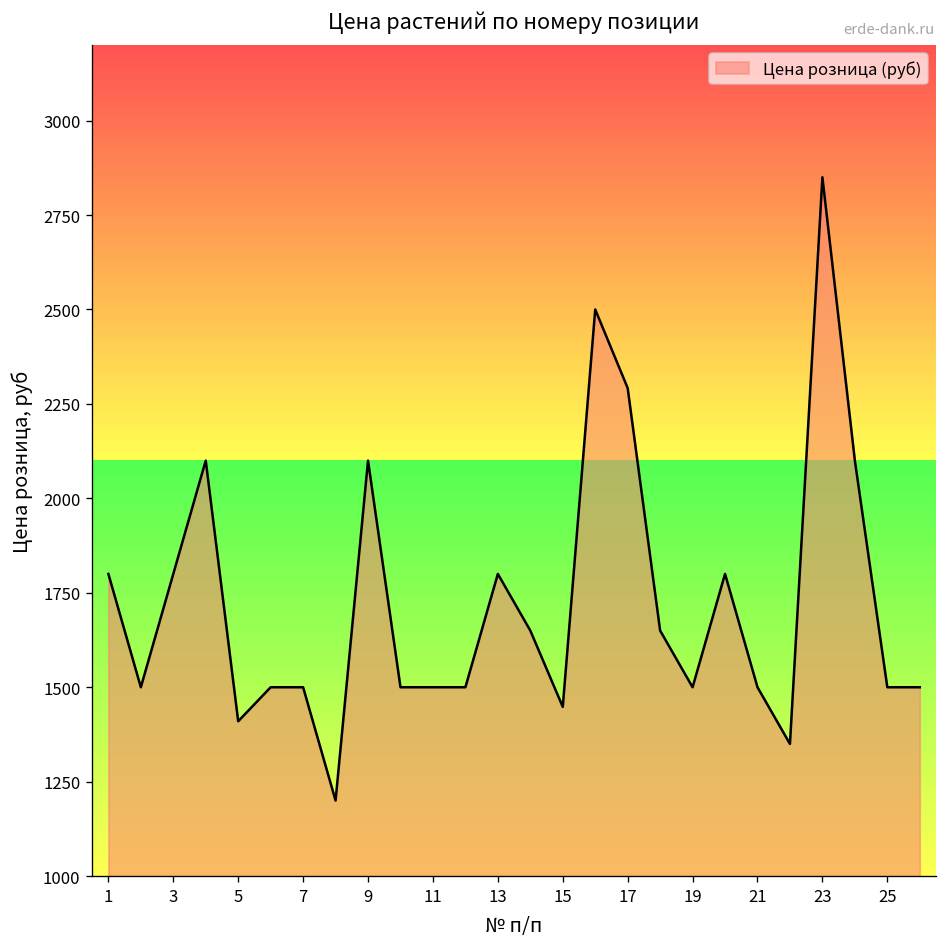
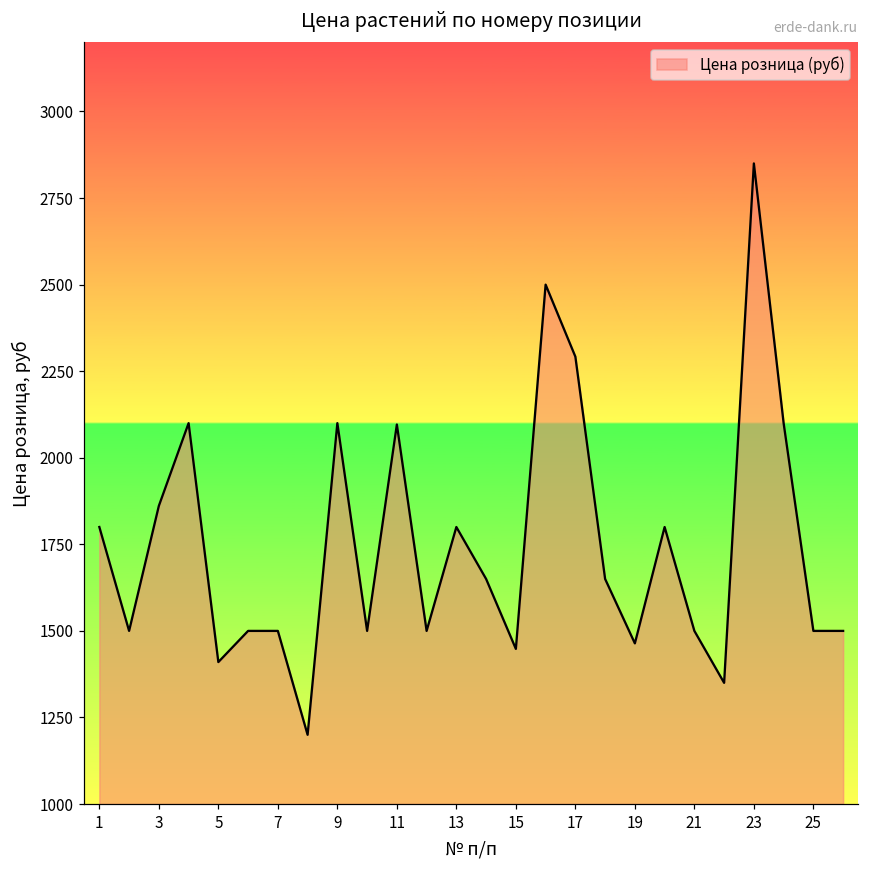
  {
    "1": 1800,
-   "3": 1800,
+   "3": 1860,
    "5": 1410,
    "7": 1500,
    "9": 2100,
-   "11": 1500,
+   "11": 2100,
    "13": 1800,
    "15": 1450,
    "17": 2290,
-   "19": 1500,
+   "19": 1460,
    "21": 1500,
    "23": 2850,
    "25": 1500
  }
